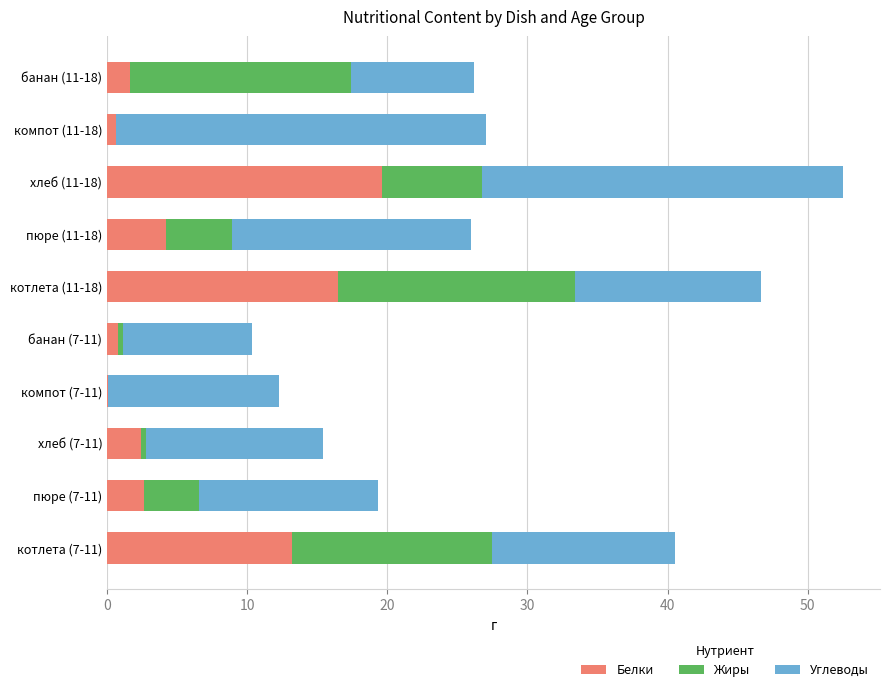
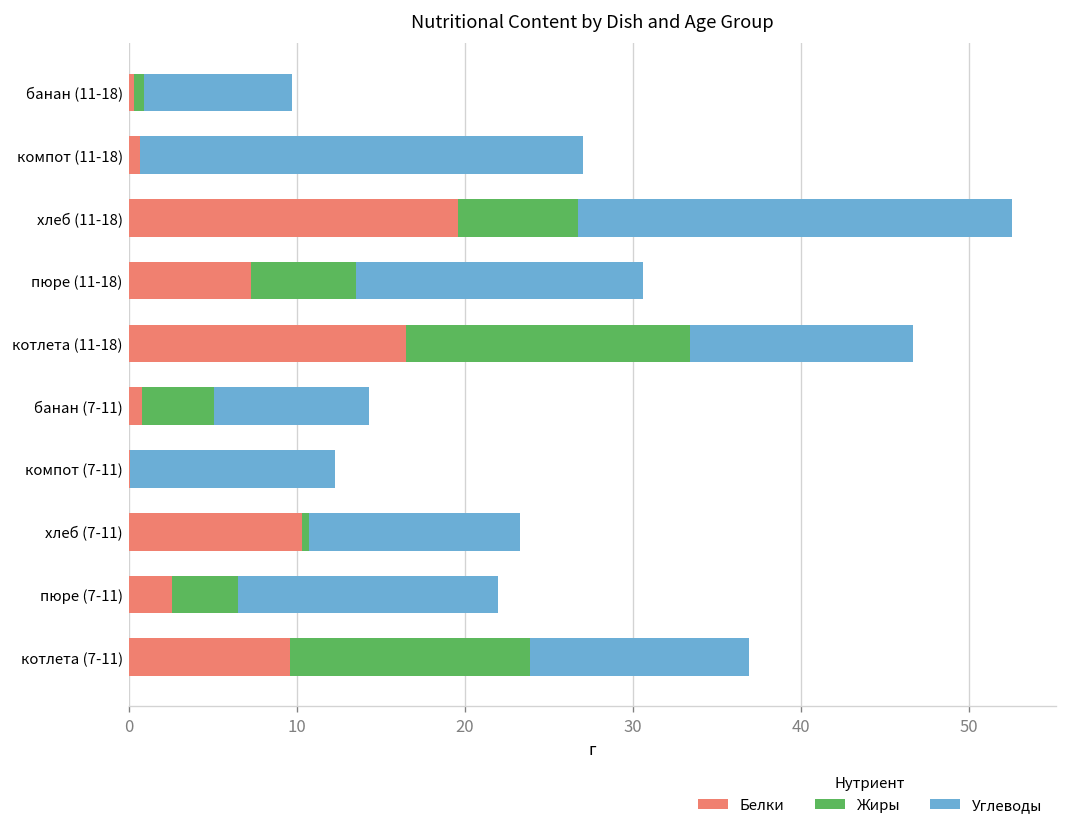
  {
    "Белки": {
-     "банан (11-18)": 1.6,
+     "банан (11-18)": 0.3,
      "компот (11-18)": 0.7,
      "хлеб (11-18)": 19.6,
-     "пюре (11-18)": 4.2,
+     "пюре (11-18)": 7.3,
      "котлета (11-18)": 16.5,
      "банан (7-11)": 0.8,
-     "хлеб (7-11)": 2.4,
+     "хлеб (7-11)": 10.3,
      "пюре (7-11)": 2.6,
-     "котлета (7-11)": 13.2
+     "котлета (7-11)": 9.6
    },
    "Жиры": {
-     "банан (11-18)": 15.8,
+     "банан (11-18)": 0.6,
      "компот (11-18)": 0.0,
      "хлеб (11-18)": 7.1,
-     "пюре (11-18)": 4.8,
+     "пюре (11-18)": 6.2,
      "котлета (11-18)": 16.9,
-     "банан (7-11)": 0.3,
+     "банан (7-11)": 4.3,
      "компот (7-11)": 0.0,
      "хлеб (7-11)": 0.4,
      "пюре (7-11)": 3.9,
      "котлета (7-11)": 14.3
    },
    "Углеводы": {
      "банан (11-18)": 8.8,
      "компот (11-18)": 26.4,
      "хлеб (11-18)": 25.8,
      "пюре (11-18)": 17.0,
      "котлета (11-18)": 13.3,
      "банан (7-11)": 9.2,
      "компот (7-11)": 12.2,
      "хлеб (7-11)": 12.6,
-     "пюре (7-11)": 12.8,
+     "пюре (7-11)": 15.4,
      "котлета (7-11)": 13.0
    }
  }
